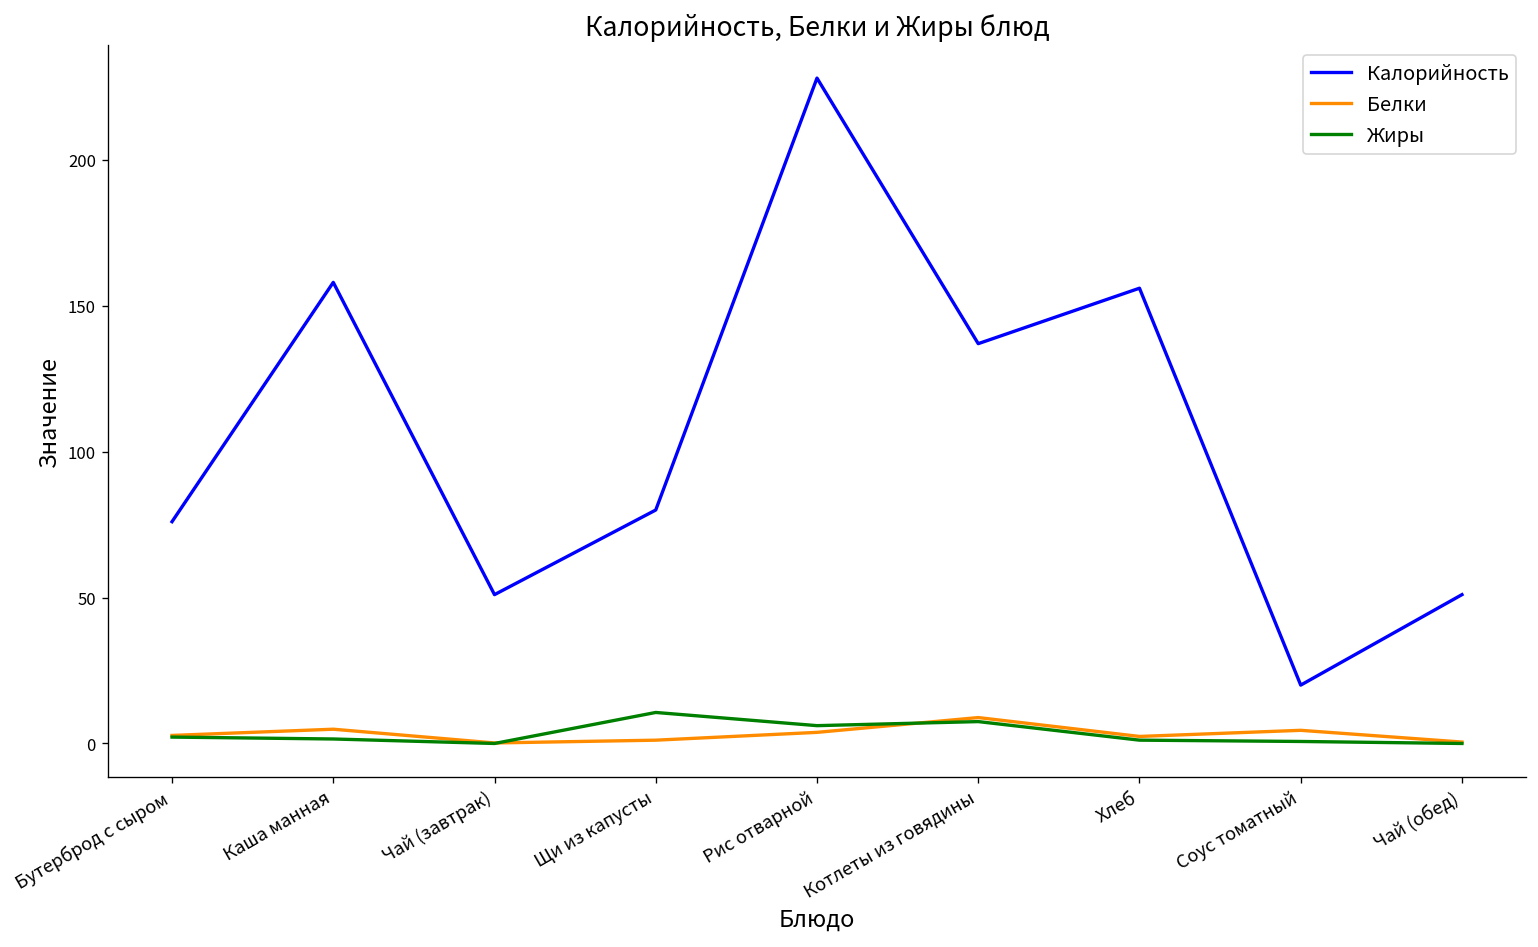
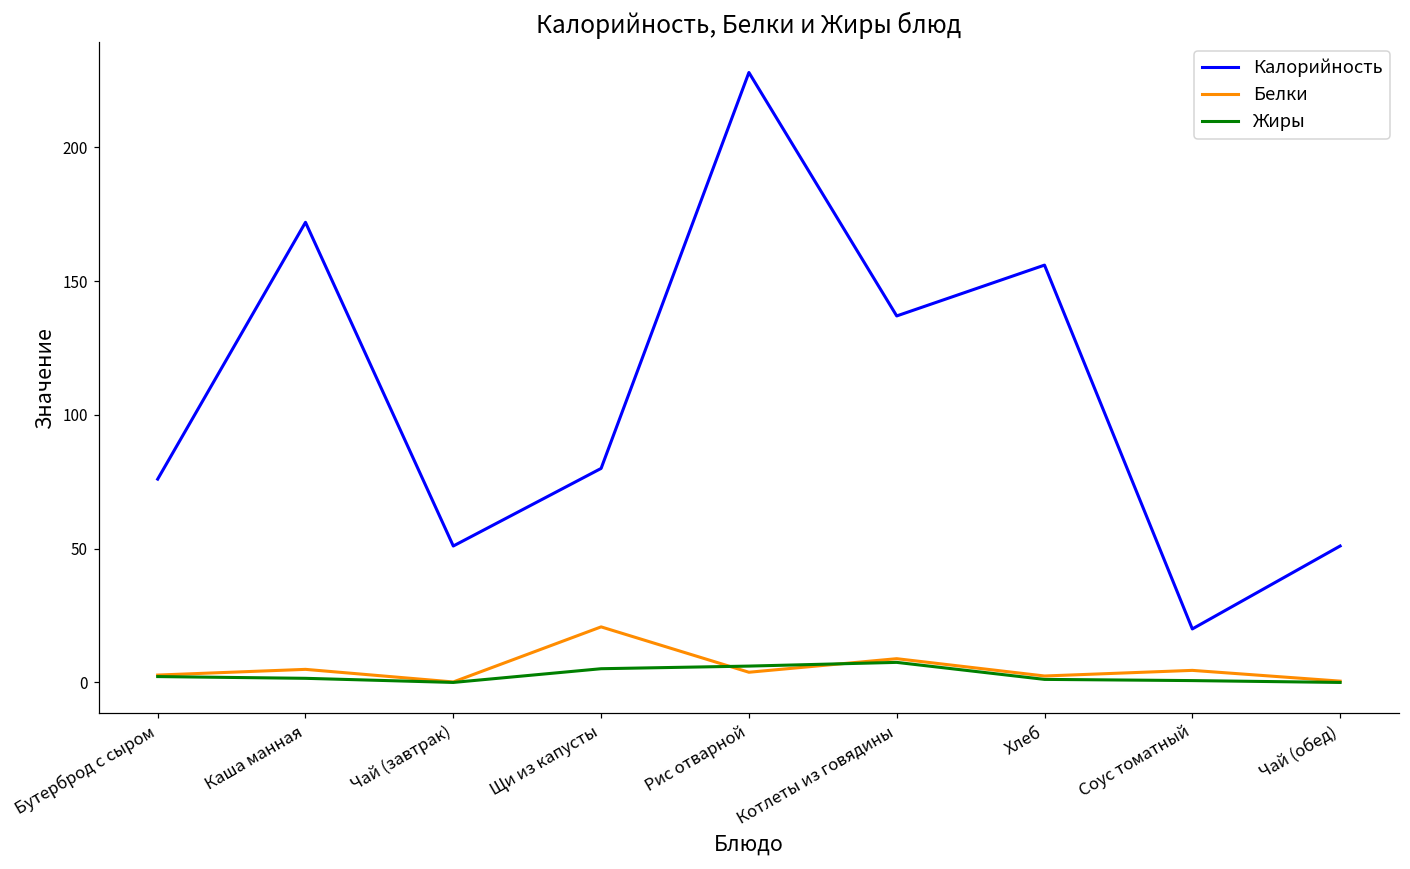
  {
    "Калорийность": {
      "Бутерброд с сыром": 76,
-     "Каша манная": 158,
+     "Каша манная": 172,
      "Чай (завтрак)": 51,
      "Щи из капусты": 80,
      "Рис отварной": 228,
      "Котлеты из говядины": 137,
      "Хлеб": 156,
      "Соус томатный": 20,
      "Чай (обед)": 51
    },
    "Белки": {
      "Каша манная": 5,
-     "Щи из капусты": 1,
+     "Щи из капусты": 21,
      "Рис отварной": 4,
      "Котлеты из говядины": 9,
      "Хлеб": 2,
      "Соус томатный": 5
    },
    "Жиры": {
      "Каша манная": 2,
-     "Щи из капусты": 11,
+     "Щи из капусты": 5,
      "Рис отварной": 6,
      "Котлеты из говядины": 8,
      "Хлеб": 1,
      "Соус томатный": 1
    }
  }
